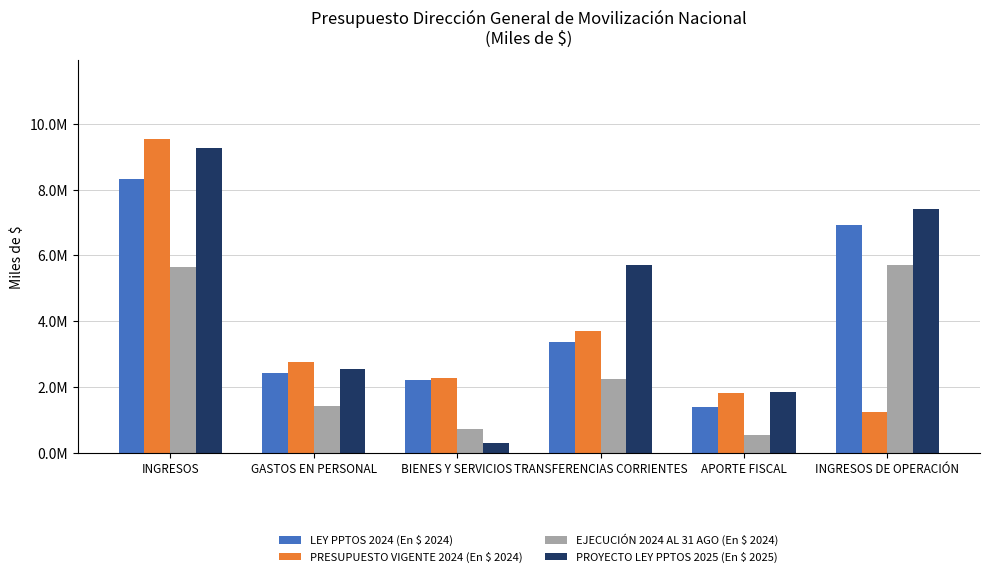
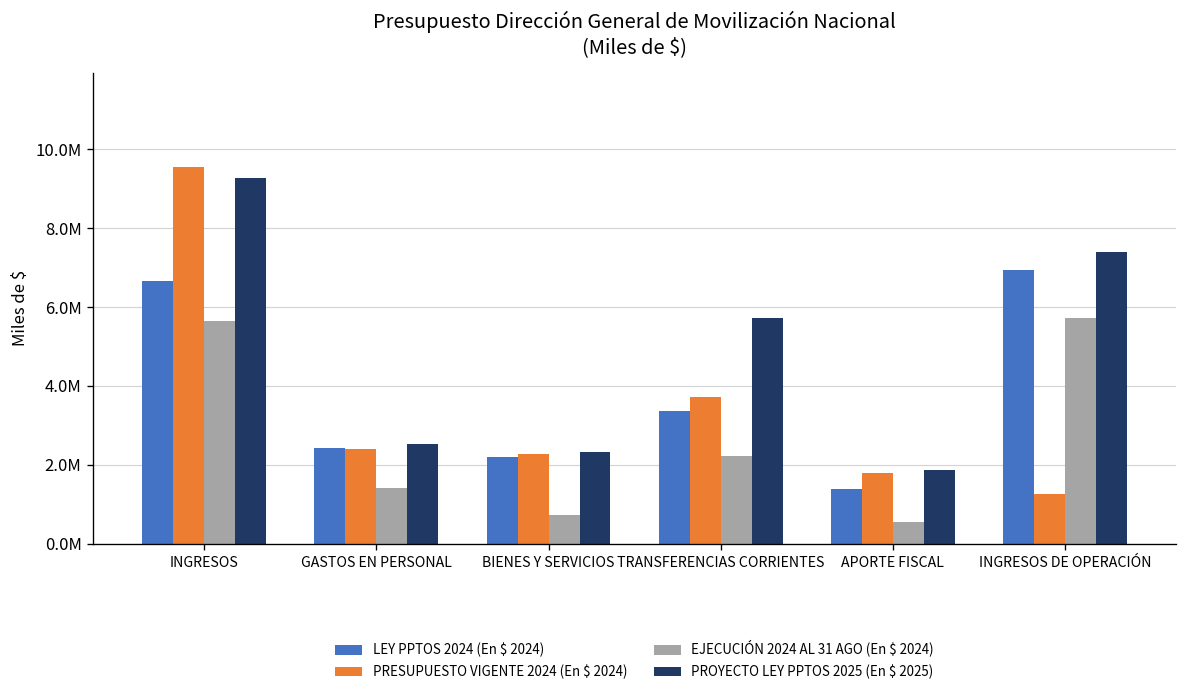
  {
    "LEY PPTOS 2024 (En $ 2024)": {
-     "INGRESOS": 8300000,
+     "INGRESOS": 6600000,
      "GASTOS EN PERSONAL": 2400000,
      "BIENES Y SERVICIOS": 2200000,
      "TRANSFERENCIAS CORRIENTES": 3400000,
      "APORTE FISCAL": 1400000,
      "INGRESOS DE OPERACIÓN": 6900000
    },
    "PRESUPUESTO VIGENTE 2024 (En $ 2024)": {
      "INGRESOS": 9500000,
-     "GASTOS EN PERSONAL": 2800000,
+     "GASTOS EN PERSONAL": 2400000,
      "BIENES Y SERVICIOS": 2300000,
      "TRANSFERENCIAS CORRIENTES": 3700000,
      "APORTE FISCAL": 1800000,
      "INGRESOS DE OPERACIÓN": 1300000
    },
    "EJECUCIÓN 2024 AL 31 AGO (En $ 2024)": {
      "INGRESOS": 5600000,
      "GASTOS EN PERSONAL": 1400000,
      "BIENES Y SERVICIOS": 700000,
      "TRANSFERENCIAS CORRIENTES": 2200000,
      "APORTE FISCAL": 500000,
      "INGRESOS DE OPERACIÓN": 5700000
    },
    "PROYECTO LEY PPTOS 2025 (En $ 2025)": {
      "INGRESOS": 9300000,
      "GASTOS EN PERSONAL": 2500000,
-     "BIENES Y SERVICIOS": 300000,
+     "BIENES Y SERVICIOS": 2300000,
      "TRANSFERENCIAS CORRIENTES": 5700000,
      "APORTE FISCAL": 1900000,
      "INGRESOS DE OPERACIÓN": 7400000
    }
  }
